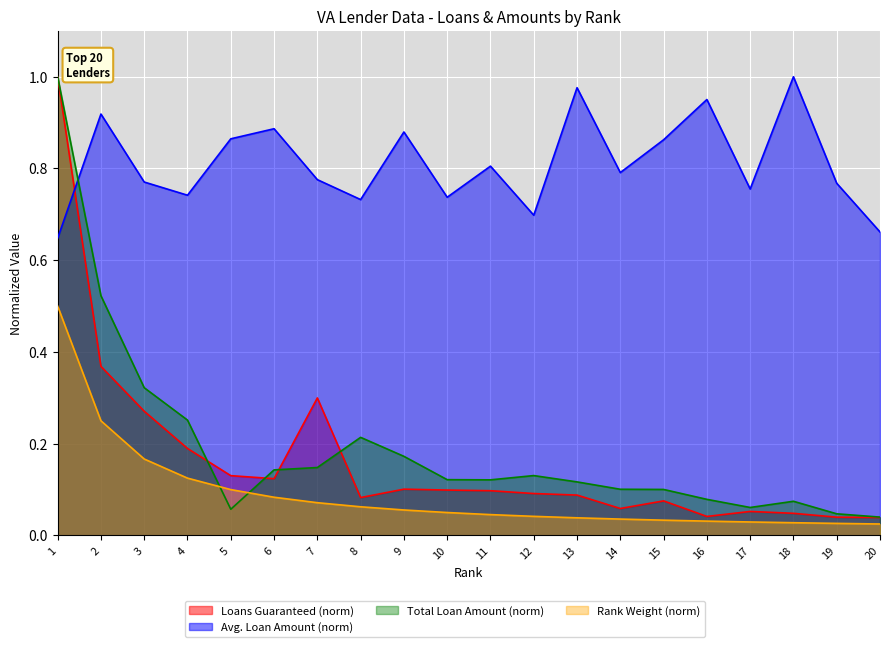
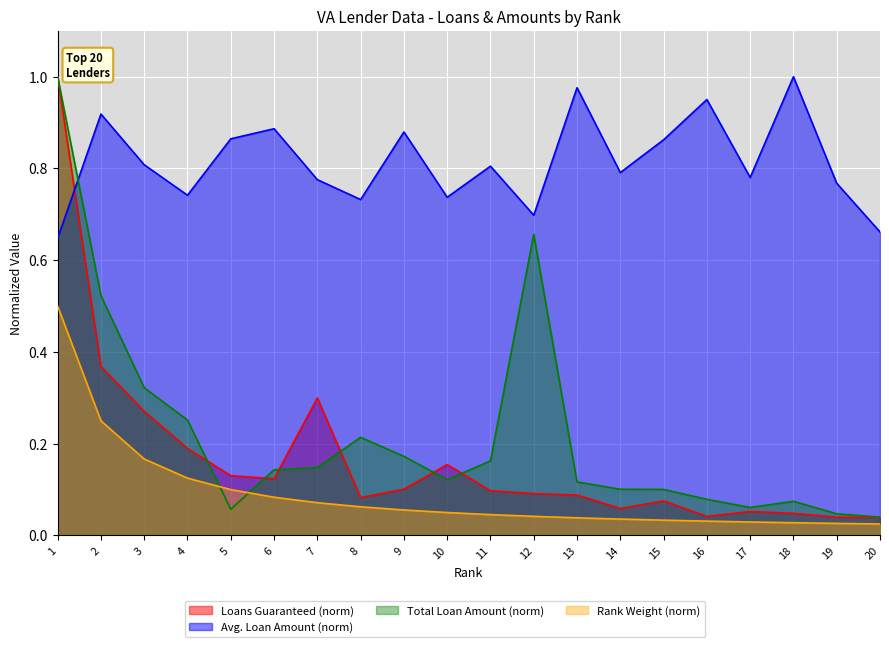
  {
    "Loans Guaranteed (norm)": {
      "2": 0.37,
      "3": 0.27,
      "4": 0.19,
      "5": 0.13,
      "6": 0.12,
      "7": 0.30,
      "8": 0.08,
      "9": 0.10,
-     "10": 0.10,
+     "10": 0.15,
      "11": 0.10,
      "12": 0.09,
      "13": 0.09,
      "14": 0.06,
      "15": 0.08,
      "16": 0.04,
      "17": 0.05,
      "18": 0.05,
      "19": 0.04
    },
    "Avg. Loan Amount (norm)": {
      "1": 0.65,
      "2": 0.92,
-     "3": 0.77,
+     "3": 0.81,
      "4": 0.74,
      "5": 0.86,
      "6": 0.89,
      "7": 0.78,
      "8": 0.73,
      "9": 0.88,
      "10": 0.74,
      "11": 0.81,
      "12": 0.70,
      "13": 0.98,
      "14": 0.79,
      "15": 0.86,
      "16": 0.95,
-     "17": 0.76,
+     "17": 0.78,
      "18": 1.00,
      "19": 0.77,
      "20": 0.66
    },
    "Total Loan Amount (norm)": {
      "2": 0.52,
      "3": 0.32,
      "4": 0.25,
      "5": 0.06,
      "6": 0.14,
      "7": 0.15,
      "8": 0.21,
      "9": 0.17,
      "10": 0.12,
-     "11": 0.12,
-     "12": 0.13,
+     "11": 0.16,
+     "12": 0.66,
      "13": 0.12,
      "14": 0.10,
      "15": 0.10,
      "16": 0.08,
      "17": 0.06,
      "18": 0.07,
      "19": 0.05
    },
    "Rank Weight (norm)": {
      "1": 0.50,
      "2": 0.25,
      "3": 0.17,
      "4": 0.13,
      "5": 0.10,
      "6": 0.08,
      "7": 0.07,
      "8": 0.06,
      "9": 0.06,
      "10": 0.05,
      "11": 0.05,
      "12": 0.04,
      "13": 0.04,
      "14": 0.04,
      "15": 0.03,
      "16": 0.03,
      "17": 0.03,
      "18": 0.03,
      "19": 0.03,
      "20": 0.03
    }
  }
